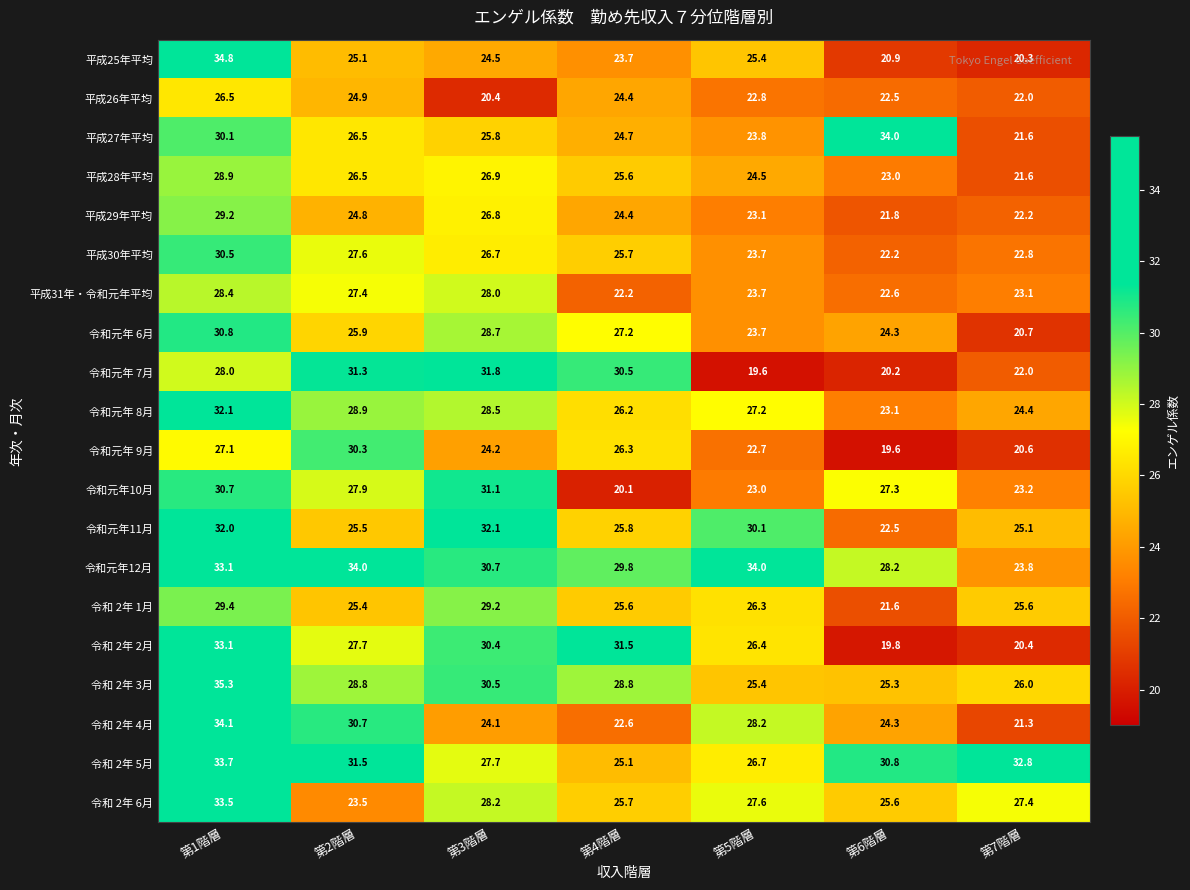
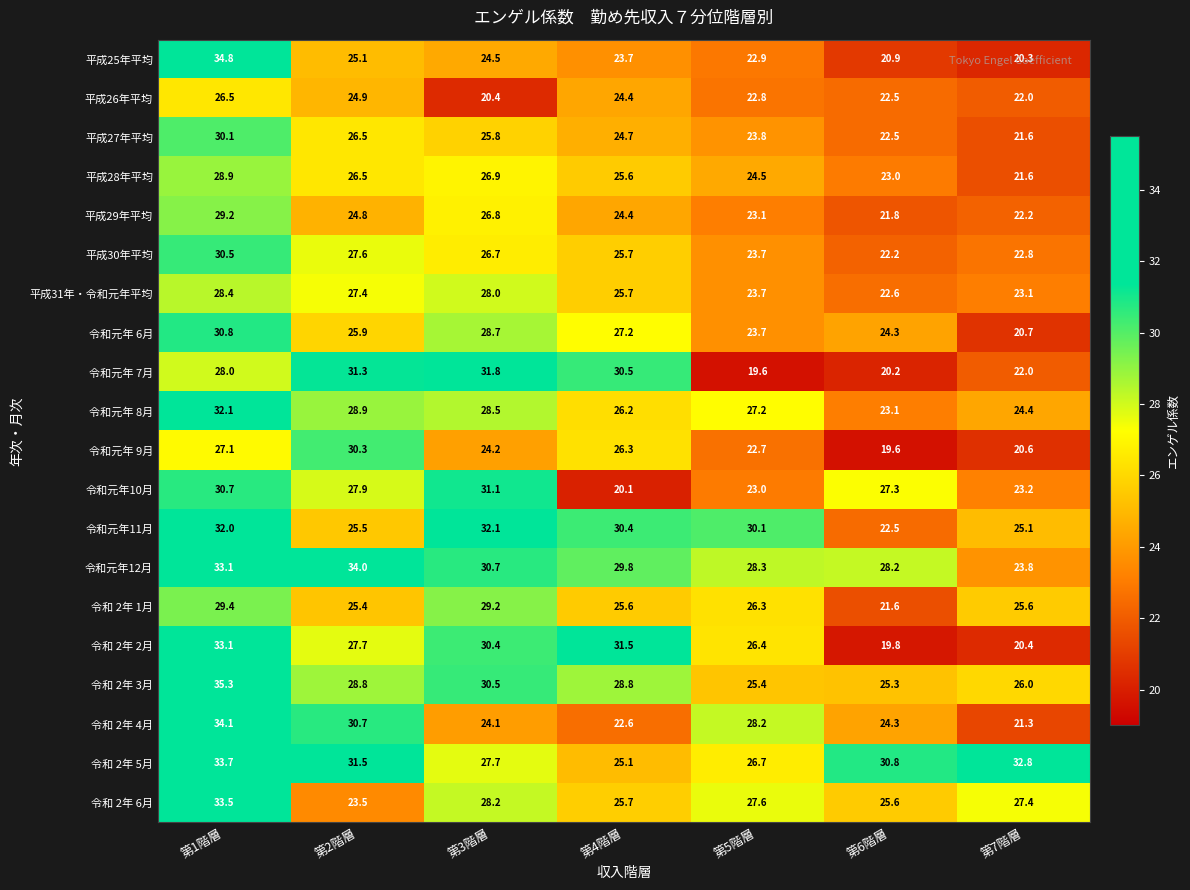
  {
    "平成25年平均": {
      "第1階層": 34.8,
      "第2階層": 25.1,
      "第3階層": 24.5,
      "第4階層": 23.7,
-     "第5階層": 25.4,
+     "第5階層": 22.9,
      "第6階層": 20.9
    },
    "平成26年平均": {
      "第1階層": 26.5,
      "第2階層": 24.9,
      "第3階層": 20.4,
      "第4階層": 24.4,
      "第5階層": 22.8,
      "第6階層": 22.5,
      "第7階層": 22.0
    },
    "平成27年平均": {
      "第1階層": 30.1,
      "第2階層": 26.5,
      "第3階層": 25.8,
      "第4階層": 24.7,
      "第5階層": 23.8,
-     "第6階層": 34.0,
+     "第6階層": 22.5,
      "第7階層": 21.6
    },
    "平成28年平均": {
      "第1階層": 28.9,
      "第2階層": 26.5,
      "第3階層": 26.9,
      "第4階層": 25.6,
      "第5階層": 24.5,
      "第6階層": 23.0,
      "第7階層": 21.6
    },
    "平成29年平均": {
      "第1階層": 29.2,
      "第2階層": 24.8,
      "第3階層": 26.8,
      "第4階層": 24.4,
      "第5階層": 23.1,
      "第6階層": 21.8,
      "第7階層": 22.2
    },
    "平成30年平均": {
      "第1階層": 30.5,
      "第2階層": 27.6,
      "第3階層": 26.7,
      "第4階層": 25.7,
      "第5階層": 23.7,
      "第6階層": 22.2,
      "第7階層": 22.8
    },
    "平成31年・令和元年平均": {
      "第1階層": 28.4,
      "第2階層": 27.4,
      "第3階層": 28.0,
-     "第4階層": 22.2,
+     "第4階層": 25.7,
      "第5階層": 23.7,
      "第6階層": 22.6,
      "第7階層": 23.1
    },
    "令和元年 6月": {
      "第1階層": 30.8,
      "第2階層": 25.9,
      "第3階層": 28.7,
      "第4階層": 27.2,
      "第5階層": 23.7,
      "第6階層": 24.3,
      "第7階層": 20.7
    },
    "令和元年 7月": {
      "第1階層": 28.0,
      "第2階層": 31.3,
      "第3階層": 31.8,
      "第4階層": 30.5,
      "第5階層": 19.6,
      "第6階層": 20.2,
      "第7階層": 22.0
    },
    "令和元年 8月": {
      "第1階層": 32.1,
      "第2階層": 28.9,
      "第3階層": 28.5,
      "第4階層": 26.2,
      "第5階層": 27.2,
      "第6階層": 23.1,
      "第7階層": 24.4
    },
    "令和元年 9月": {
      "第1階層": 27.1,
      "第2階層": 30.3,
      "第3階層": 24.2,
      "第4階層": 26.3,
      "第5階層": 22.7,
      "第6階層": 19.6,
      "第7階層": 20.6
    },
    "令和元年10月": {
      "第1階層": 30.7,
      "第2階層": 27.9,
      "第3階層": 31.1,
      "第4階層": 20.1,
      "第5階層": 23.0,
      "第6階層": 27.3,
      "第7階層": 23.2
    },
    "令和元年11月": {
      "第1階層": 32.0,
      "第2階層": 25.5,
      "第3階層": 32.1,
-     "第4階層": 25.8,
+     "第4階層": 30.4,
      "第5階層": 30.1,
      "第6階層": 22.5,
      "第7階層": 25.1
    },
    "令和元年12月": {
      "第1階層": 33.1,
      "第2階層": 34.0,
      "第3階層": 30.7,
      "第4階層": 29.8,
-     "第5階層": 34.0,
+     "第5階層": 28.3,
      "第6階層": 28.2,
      "第7階層": 23.8
    },
    "令和 2年 1月": {
      "第1階層": 29.4,
      "第2階層": 25.4,
      "第3階層": 29.2,
      "第4階層": 25.6,
      "第5階層": 26.3,
      "第6階層": 21.6,
      "第7階層": 25.6
    },
    "令和 2年 2月": {
      "第1階層": 33.1,
      "第2階層": 27.7,
      "第3階層": 30.4,
      "第4階層": 31.5,
      "第5階層": 26.4,
      "第6階層": 19.8,
      "第7階層": 20.4
    },
    "令和 2年 3月": {
      "第1階層": 35.3,
      "第2階層": 28.8,
      "第3階層": 30.5,
      "第4階層": 28.8,
      "第5階層": 25.4,
      "第6階層": 25.3,
      "第7階層": 26.0
    },
    "令和 2年 4月": {
      "第1階層": 34.1,
      "第2階層": 30.7,
      "第3階層": 24.1,
      "第4階層": 22.6,
      "第5階層": 28.2,
      "第6階層": 24.3,
      "第7階層": 21.3
    },
    "令和 2年 5月": {
      "第1階層": 33.7,
      "第2階層": 31.5,
      "第3階層": 27.7,
      "第4階層": 25.1,
      "第5階層": 26.7,
      "第6階層": 30.8,
      "第7階層": 32.8
    },
    "令和 2年 6月": {
      "第1階層": 33.5,
      "第2階層": 23.5,
      "第3階層": 28.2,
      "第4階層": 25.7,
      "第5階層": 27.6,
      "第6階層": 25.6,
      "第7階層": 27.4
    }
  }
